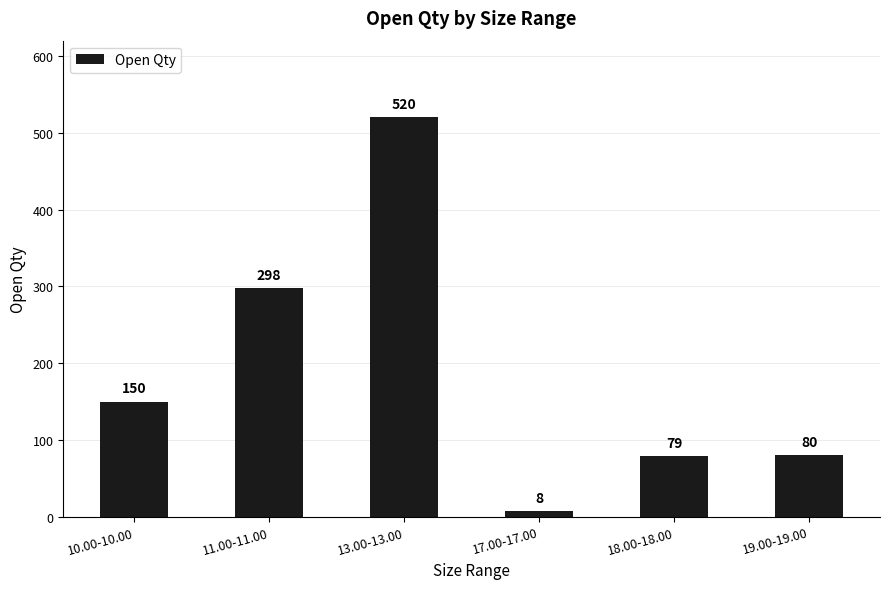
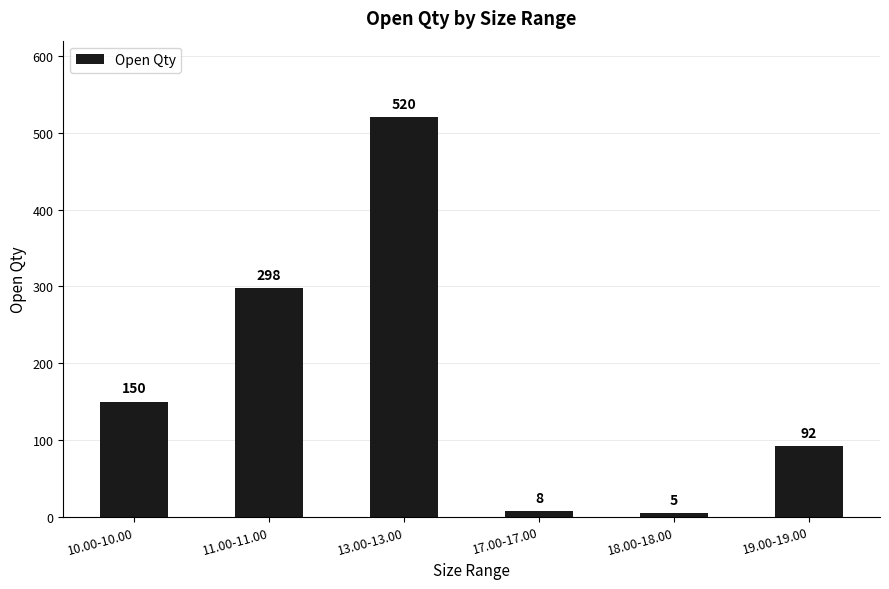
  {
    "10.00-10.00": 150,
    "11.00-11.00": 298,
    "13.00-13.00": 520,
    "17.00-17.00": 8,
-   "18.00-18.00": 79,
-   "19.00-19.00": 80
+   "18.00-18.00": 5,
+   "19.00-19.00": 92
  }
